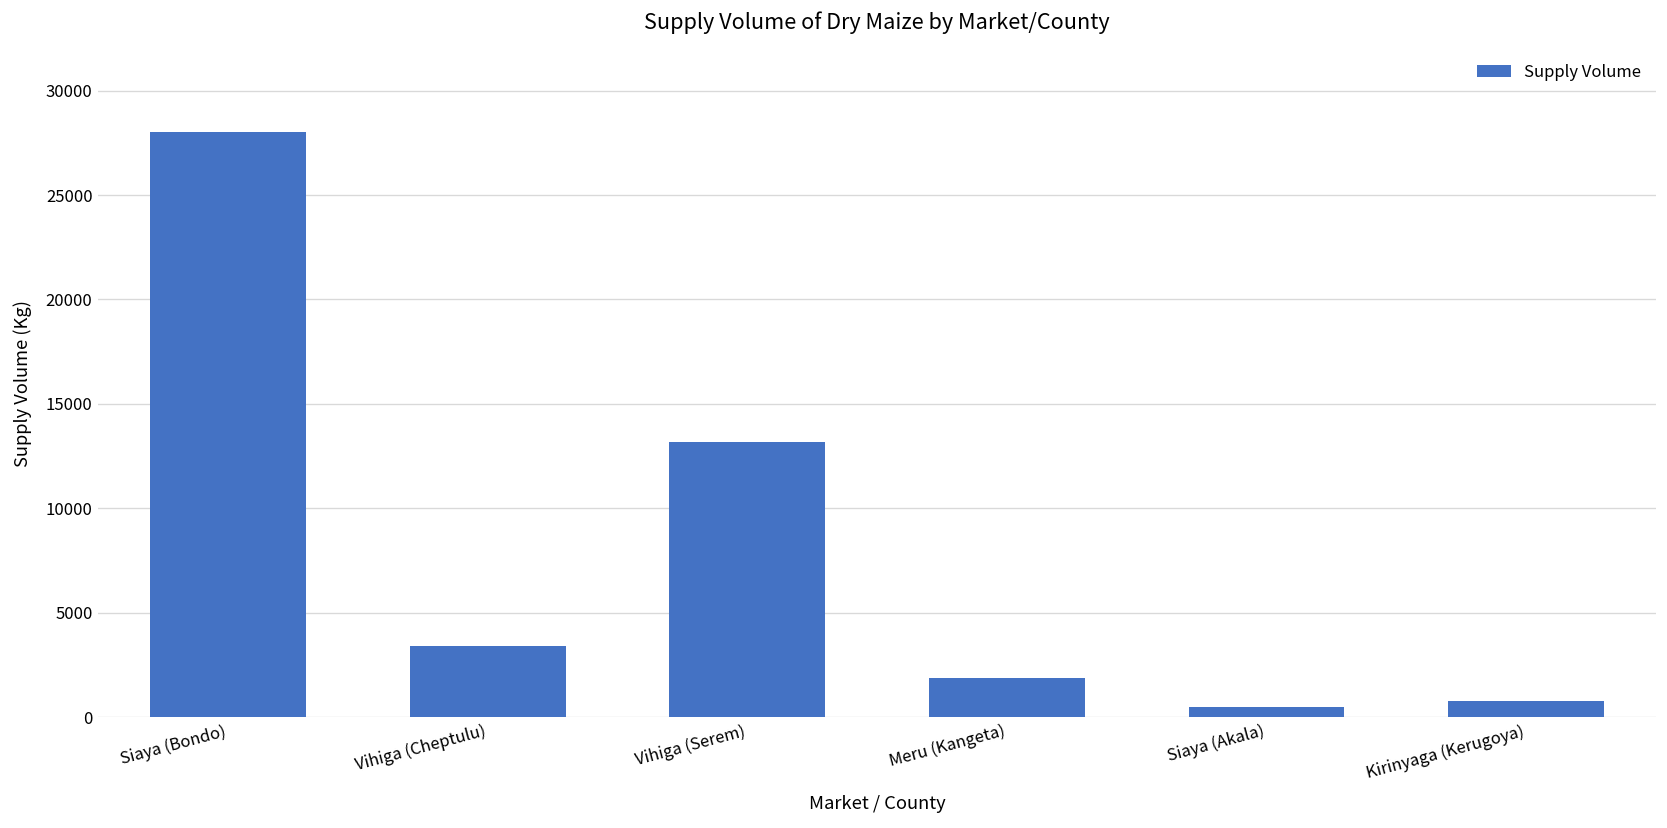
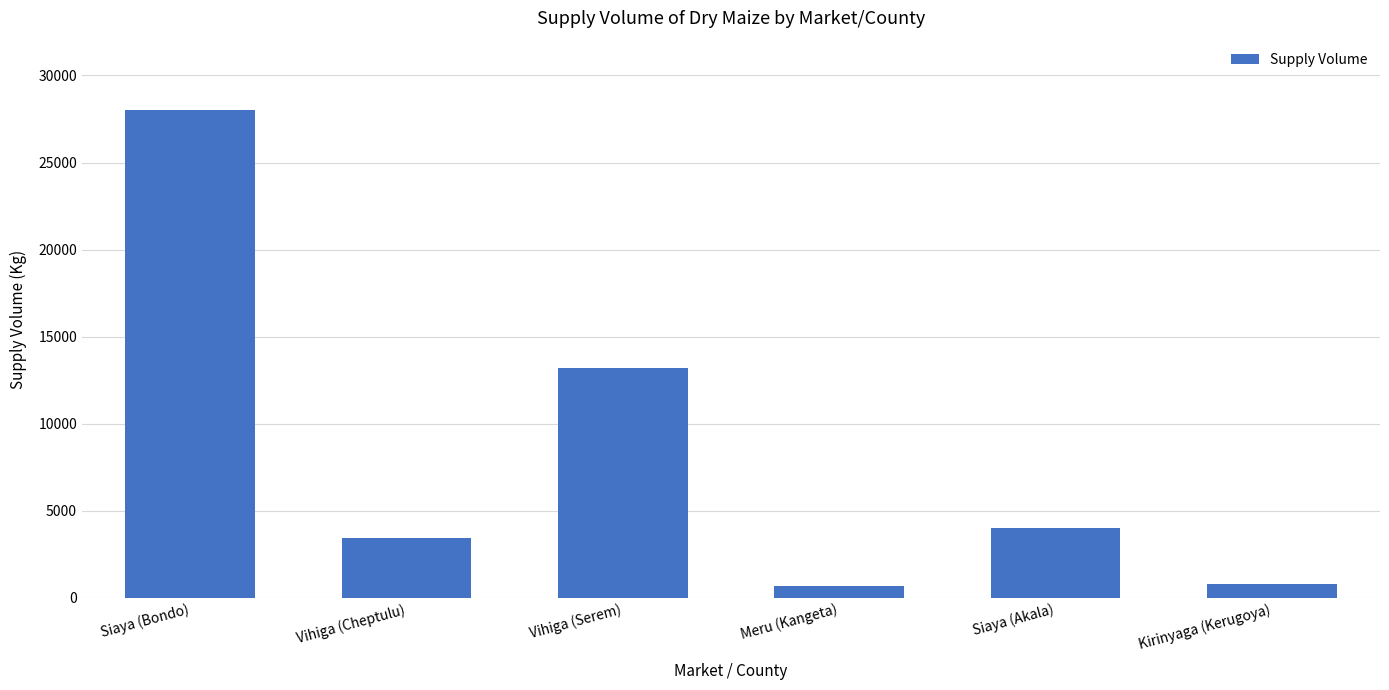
  {
    "Siaya (Bondo)": 28000,
    "Vihiga (Cheptulu)": 3400,
    "Vihiga (Serem)": 13200,
-   "Meru (Kangeta)": 1900,
-   "Siaya (Akala)": 500,
+   "Meru (Kangeta)": 700,
+   "Siaya (Akala)": 4000,
    "Kirinyaga (Kerugoya)": 800
  }
